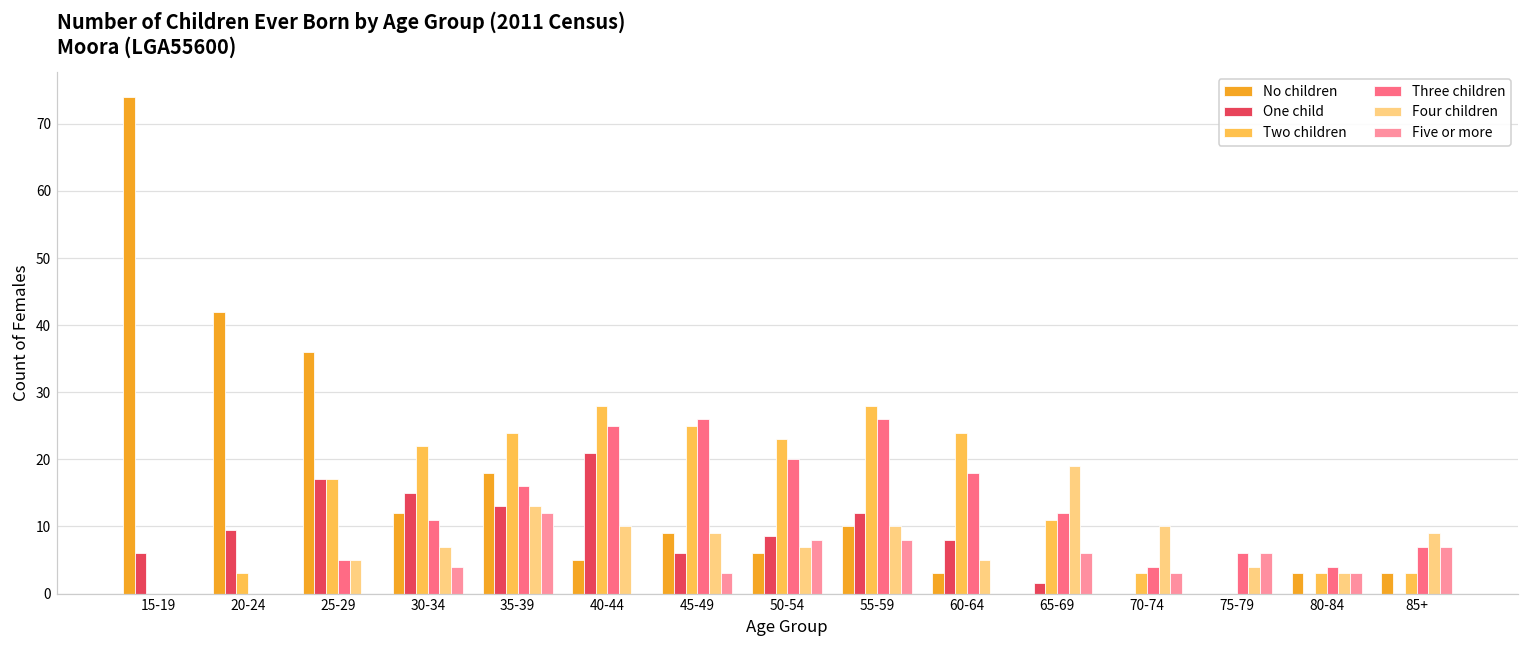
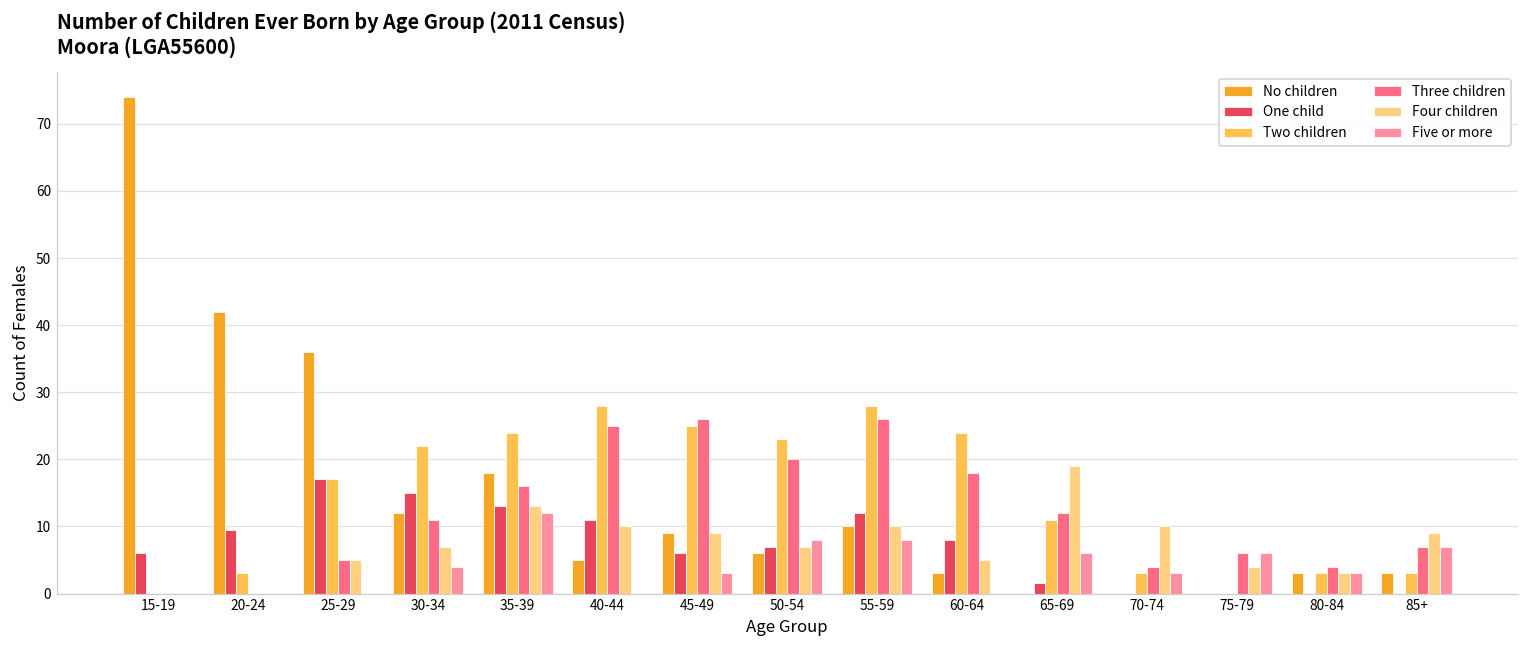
  {
    "One child": {
      "15-19": 6,
      "20-24": 9,
      "25-29": 17,
      "30-34": 15,
      "35-39": 13,
-     "40-44": 21,
+     "40-44": 11,
      "45-49": 6,
-     "50-54": 9,
+     "50-54": 7,
      "55-59": 12,
      "60-64": 8,
      "65-69": 2,
      "70-74": 0,
      "75-79": 0,
      "80-84": 0,
      "85+": 0
    }
  }
